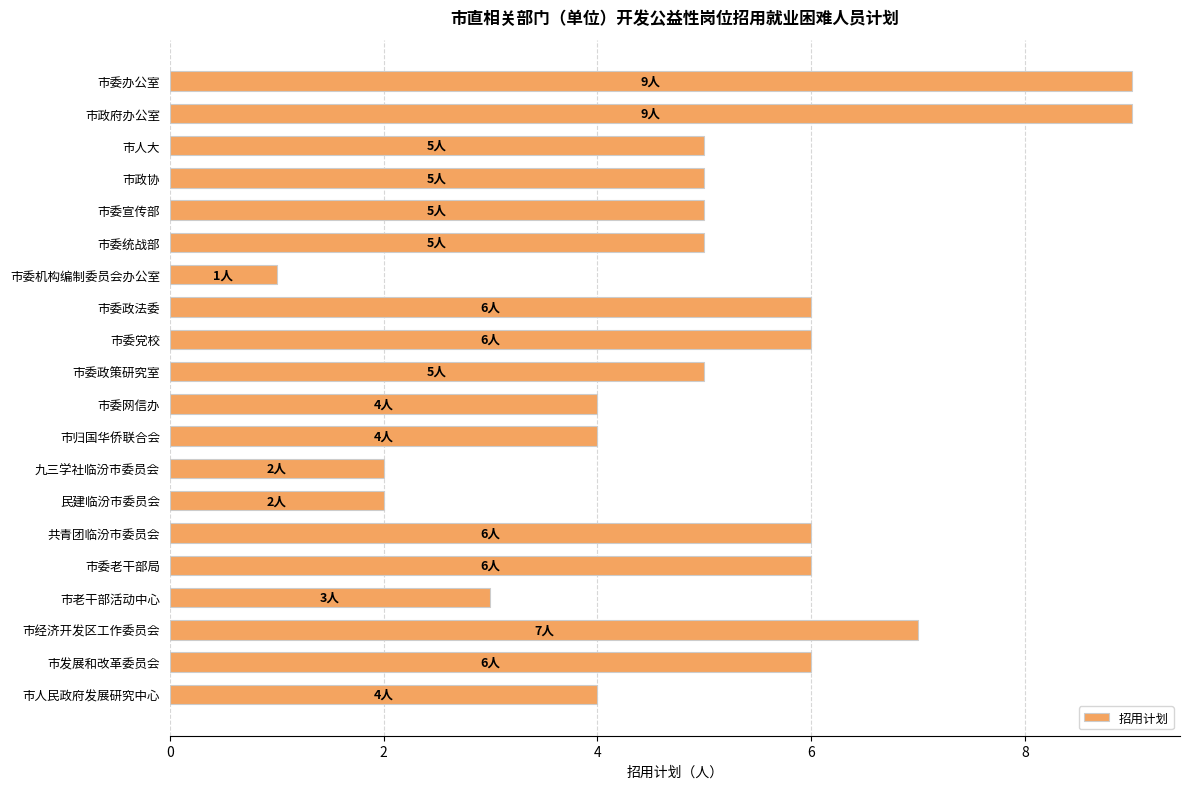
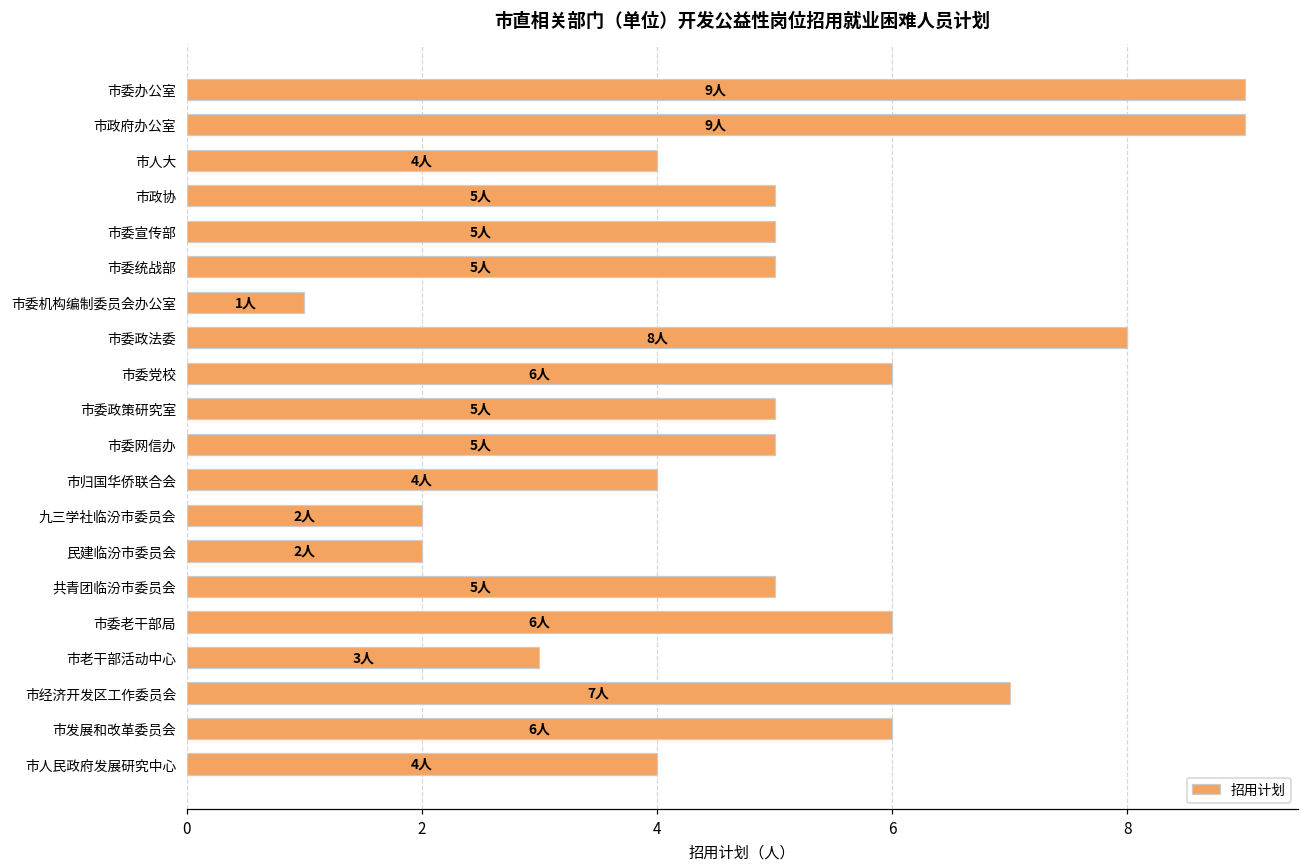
  {
    "市委办公室": "9人",
    "市政府办公室": "9人",
-   "市人大": "5人",
+   "市人大": "4人",
    "市政协": "5人",
    "市委宣传部": "5人",
    "市委统战部": "5人",
    "市委机构编制委员会办公室": "1人",
-   "市委政法委": "6人",
+   "市委政法委": "8人",
    "市委党校": "6人",
    "市委政策研究室": "5人",
-   "市委网信办": "4人",
+   "市委网信办": "5人",
    "市归国华侨联合会": "4人",
    "九三学社临汾市委员会": "2人",
    "民建临汾市委员会": "2人",
-   "共青团临汾市委员会": "6人",
+   "共青团临汾市委员会": "5人",
    "市委老干部局": "6人",
    "市老干部活动中心": "3人",
    "市经济开发区工作委员会": "7人",
    "市发展和改革委员会": "6人",
    "市人民政府发展研究中心": "4人"
  }
